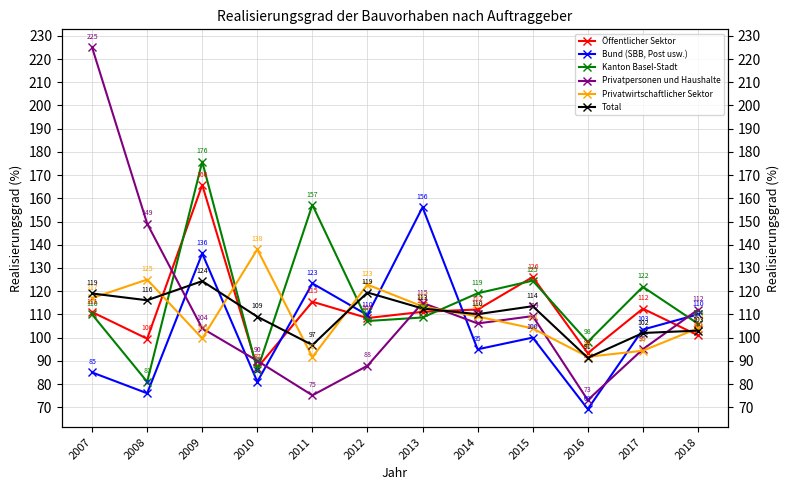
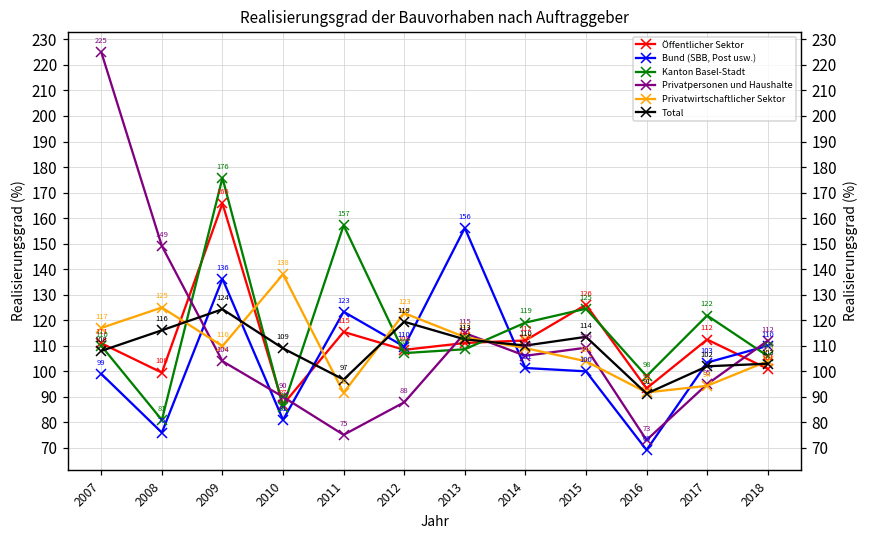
  {
    "Öffentlicher Sektor": {
      "2008": 100,
      "2009": 166,
      "2011": 115,
      "2017": 112
    },
    "Bund (SBB, Post usw.)": {
-     "2007": 85,
+     "2007": 99,
      "2009": 136,
      "2011": 123,
      "2013": 156,
-     "2014": 95
+     "2014": 101
    },
    "Kanton Basel-Stadt": {
      "2008": 81,
      "2009": 176,
      "2011": 157,
      "2014": 119,
      "2016": 98,
      "2017": 122
    },
    "Privatpersonen und Haushalte": {
      "2007": 225,
      "2008": 149,
      "2009": 104,
      "2010": 90,
      "2011": 75,
      "2012": 88,
      "2016": 73
    },
    "Privatwirtschaftlicher Sektor": {
      "2008": 125,
-     "2009": 100,
+     "2009": 110,
      "2010": 138,
      "2012": 123
    },
    "Total": {
-     "2007": 119,
+     "2007": 108,
      "2008": 116,
      "2009": 124,
      "2010": 109,
      "2011": 97,
      "2015": 114
    }
  }
